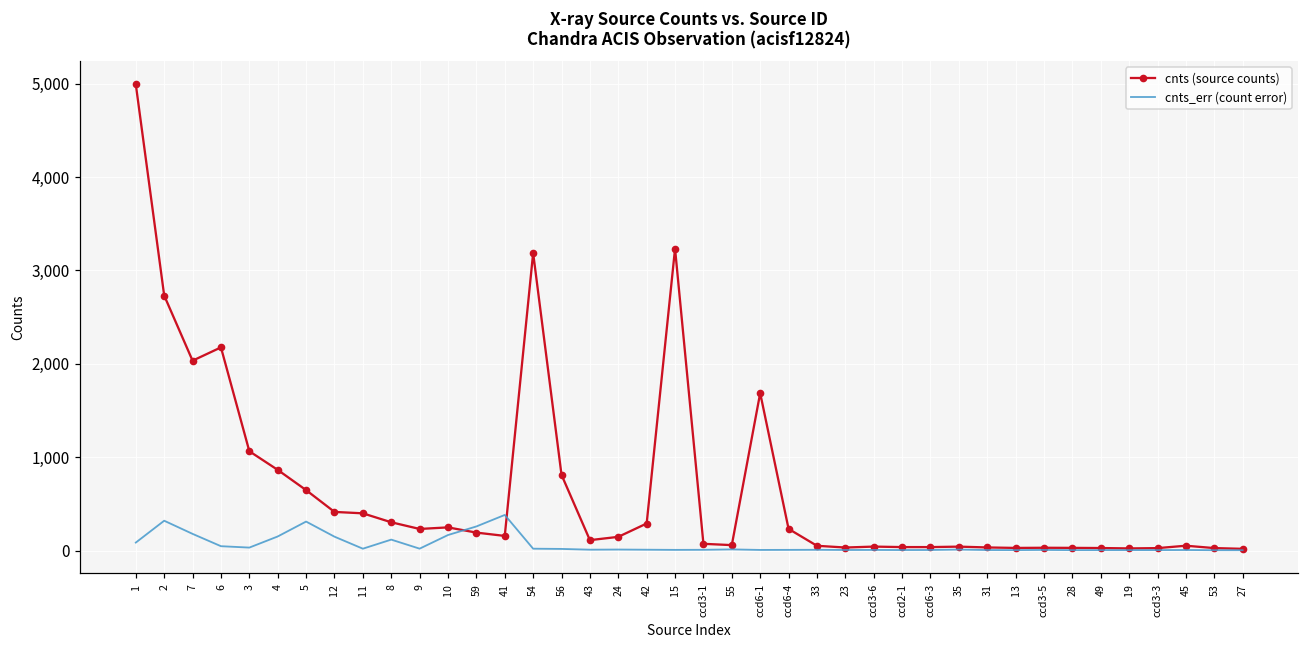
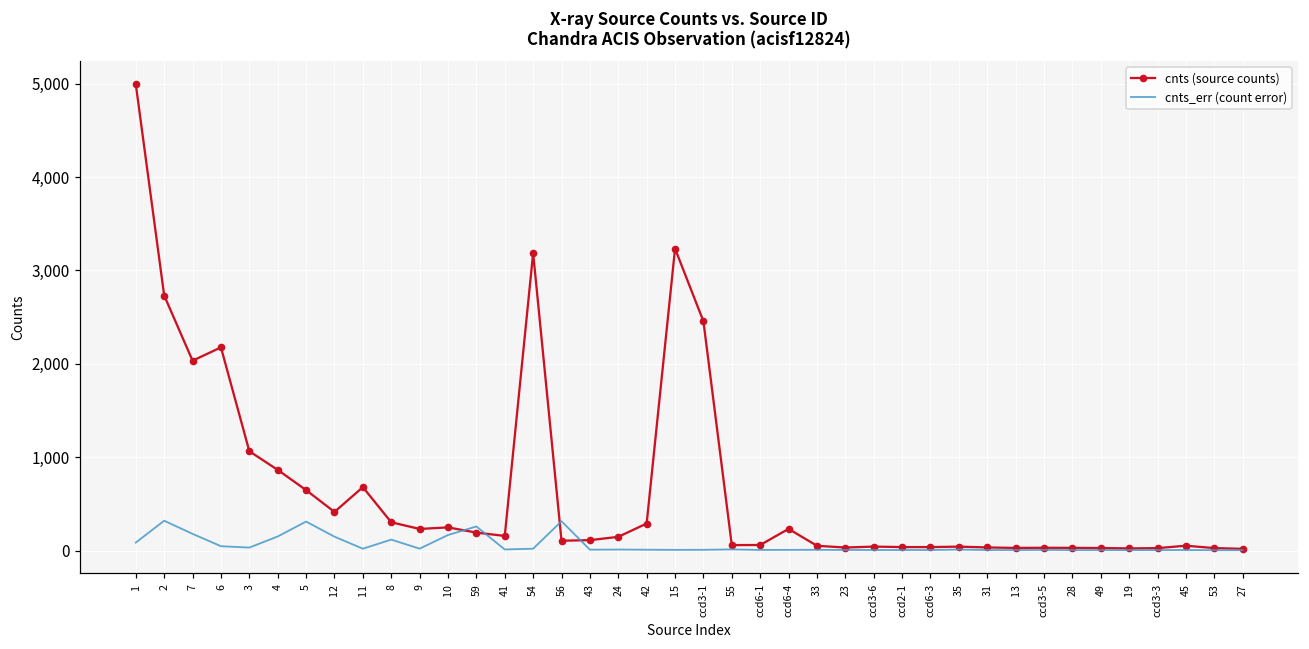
  {
    "cnts (source counts)": {
      "1": "5,000",
      "2": "2,700",
      "7": "2,000",
      "6": "2,200",
      "3": "1,100",
      "4": "900",
      "5": "600",
      "12": "400",
-     "11": "400",
+     "11": "700",
      "8": "300",
      "9": "200",
      "10": "200",
      "59": "200",
      "41": "200",
      "54": "3,200",
-     "56": "800",
+     "56": "100",
      "43": "100",
      "24": "100",
      "42": "300",
      "15": "3,200",
-     "ccd3-1": "100",
+     "ccd3-1": "2,500",
      "55": "100",
-     "ccd6-1": "1,700",
+     "ccd6-1": "100",
      "ccd6-4": "200",
      "33": "100",
      "ccd3-6": "0",
      "ccd2-1": "0",
      "ccd6-3": "0",
      "35": "0",
      "45": "100"
    },
    "cnts_err (count error)": {
      "1": "100",
      "2": "300",
      "7": "200",
      "6": "0",
      "3": "0",
      "4": "200",
      "5": "300",
      "12": "200",
      "11": "0",
      "8": "100",
      "9": "0",
      "10": "200",
      "59": "300",
-     "41": "400",
+     "41": "0",
      "54": "0",
-     "56": "0",
+     "56": "300",
      "43": "0",
      "24": "0",
      "42": "0",
      "15": "0",
      "ccd3-1": "0",
      "55": "0",
      "ccd6-1": "0",
      "ccd6-4": "0",
      "33": "0",
      "ccd3-6": "0",
      "ccd2-1": "0",
      "ccd6-3": "0",
      "35": "0",
      "45": "0"
    }
  }
